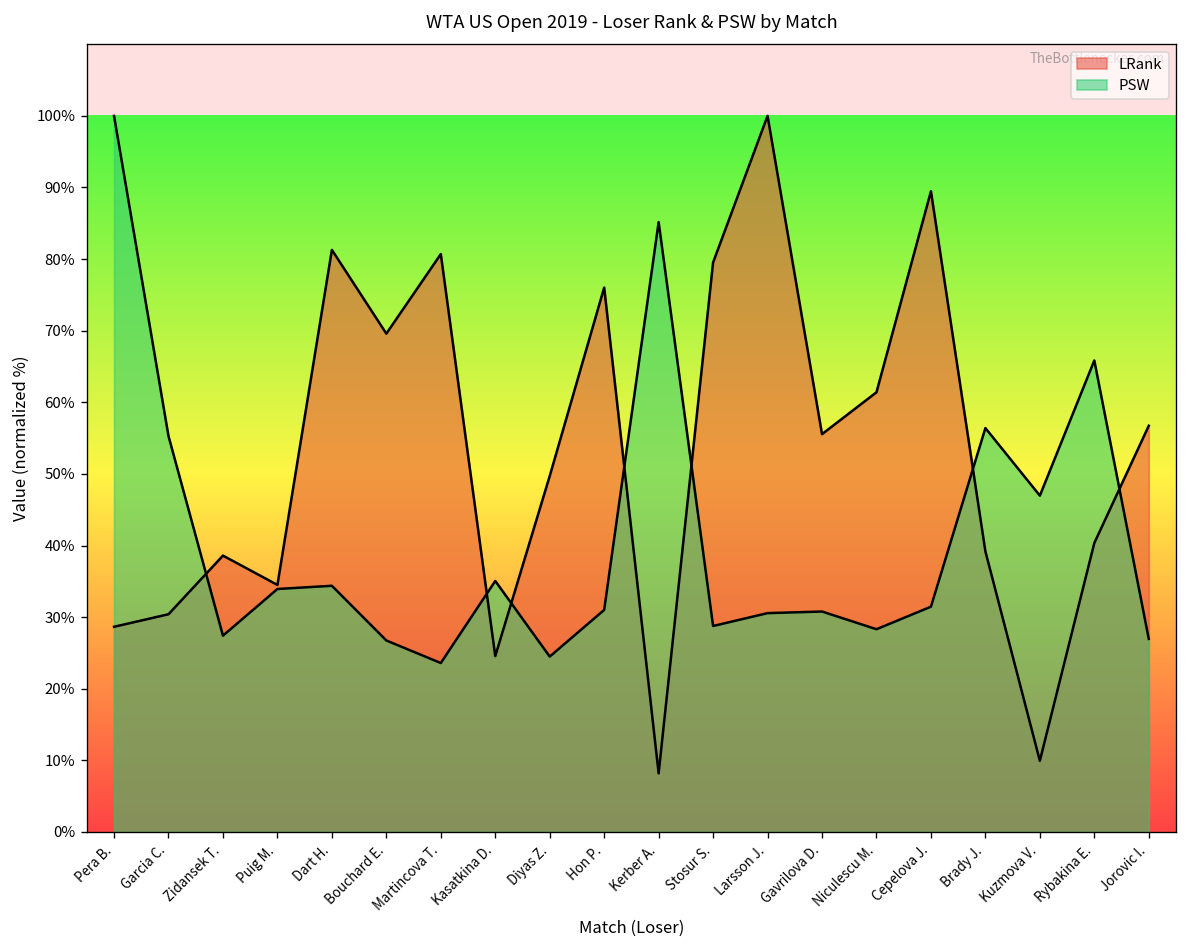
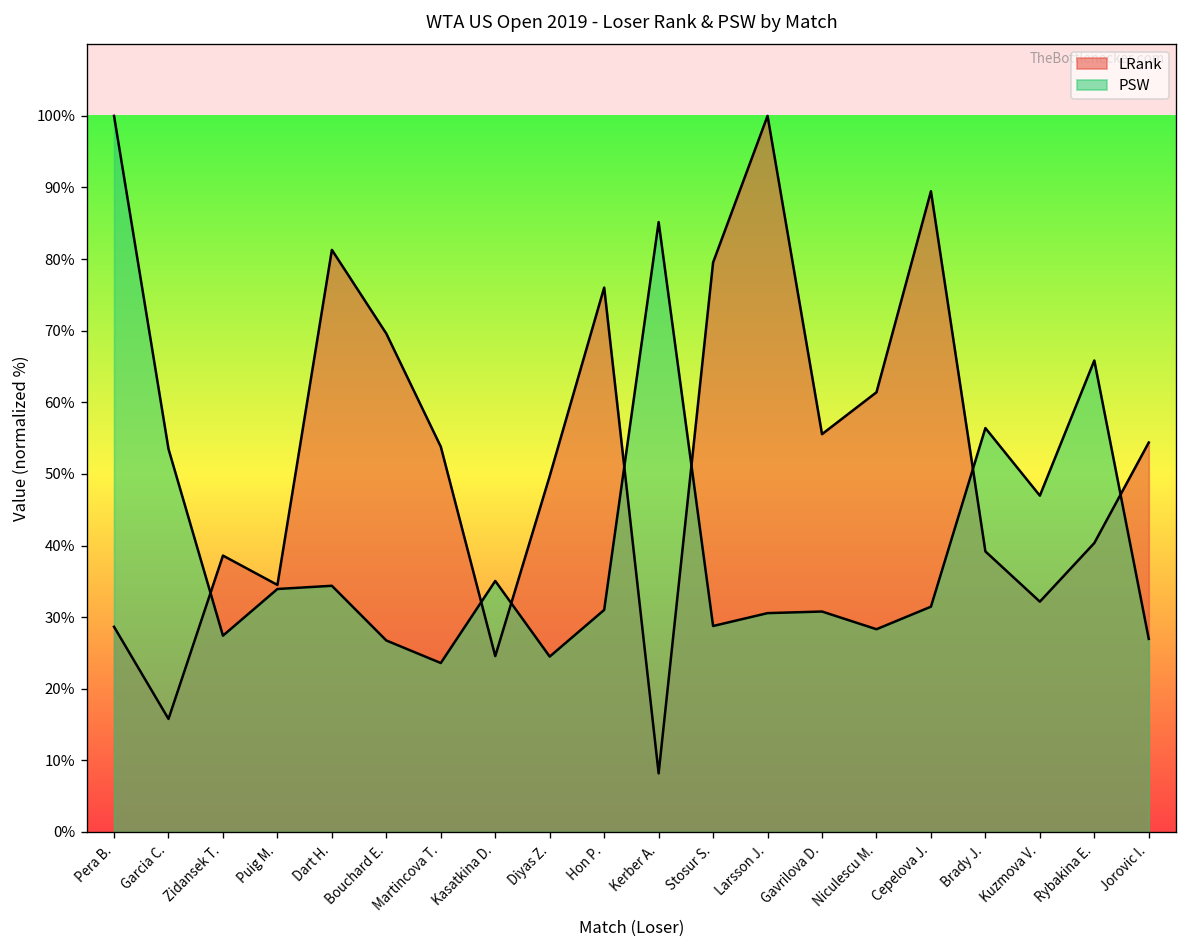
  {
    "LRank": {
      "Pera B.": "29%",
-     "Garcia C.": "30%",
+     "Garcia C.": "16%",
      "Zidansek T.": "39%",
      "Puig M.": "35%",
      "Dart H.": "81%",
      "Bouchard E.": "70%",
-     "Martincova T.": "81%",
+     "Martincova T.": "54%",
      "Kasatkina D.": "25%",
      "Diyas Z.": "50%",
      "Hon P.": "76%",
      "Kerber A.": "8%",
      "Stosur S.": "80%",
      "Larsson J.": "100%",
      "Gavrilova D.": "56%",
      "Niculescu M.": "61%",
      "Cepelova J.": "89%",
      "Brady J.": "39%",
-     "Kuzmova V.": "10%",
+     "Kuzmova V.": "32%",
      "Rybakina E.": "40%",
-     "Jorovic I.": "57%"
+     "Jorovic I.": "54%"
    },
    "PSW": {
      "Pera B.": "100%",
-     "Garcia C.": "55%",
+     "Garcia C.": "53%",
      "Zidansek T.": "27%",
      "Puig M.": "34%",
      "Dart H.": "34%",
      "Bouchard E.": "27%",
      "Martincova T.": "24%",
      "Kasatkina D.": "35%",
      "Diyas Z.": "24%",
      "Hon P.": "31%",
      "Kerber A.": "85%",
      "Stosur S.": "29%",
      "Larsson J.": "31%",
      "Gavrilova D.": "31%",
      "Niculescu M.": "28%",
      "Cepelova J.": "31%",
      "Brady J.": "56%",
      "Kuzmova V.": "47%",
      "Rybakina E.": "66%",
      "Jorovic I.": "27%"
    }
  }
